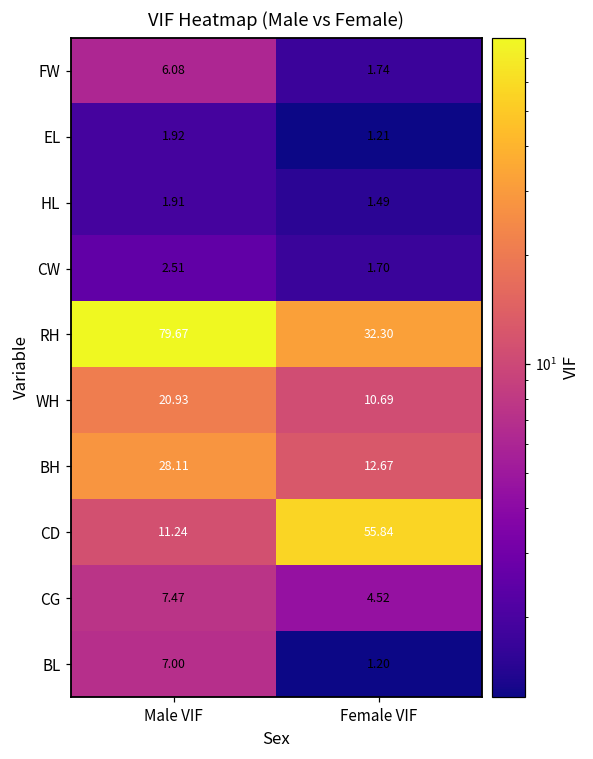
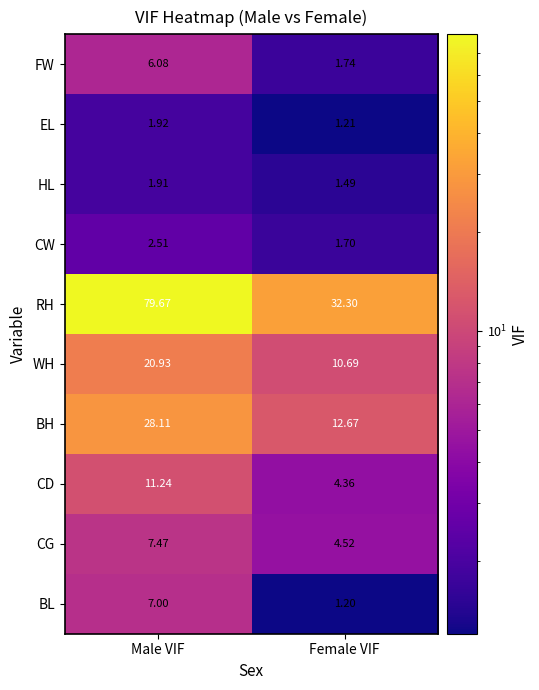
  {
    "FW": {
      "Male VIF": 6.08,
      "Female VIF": 1.74
    },
    "EL": {
      "Male VIF": 1.92,
      "Female VIF": 1.21
    },
    "HL": {
      "Male VIF": 1.91,
      "Female VIF": 1.49
    },
    "CW": {
      "Male VIF": 2.51,
      "Female VIF": 1.70
    },
    "RH": {
      "Male VIF": 79.67,
      "Female VIF": 32.30
    },
    "WH": {
      "Male VIF": 20.93,
      "Female VIF": 10.69
    },
    "BH": {
      "Male VIF": 28.11,
      "Female VIF": 12.67
    },
    "CD": {
      "Male VIF": 11.24,
-     "Female VIF": 55.84
+     "Female VIF": 4.36
    },
    "CG": {
      "Male VIF": 7.47,
      "Female VIF": 4.52
    },
    "BL": {
      "Male VIF": 7.00,
      "Female VIF": 1.20
    }
  }
